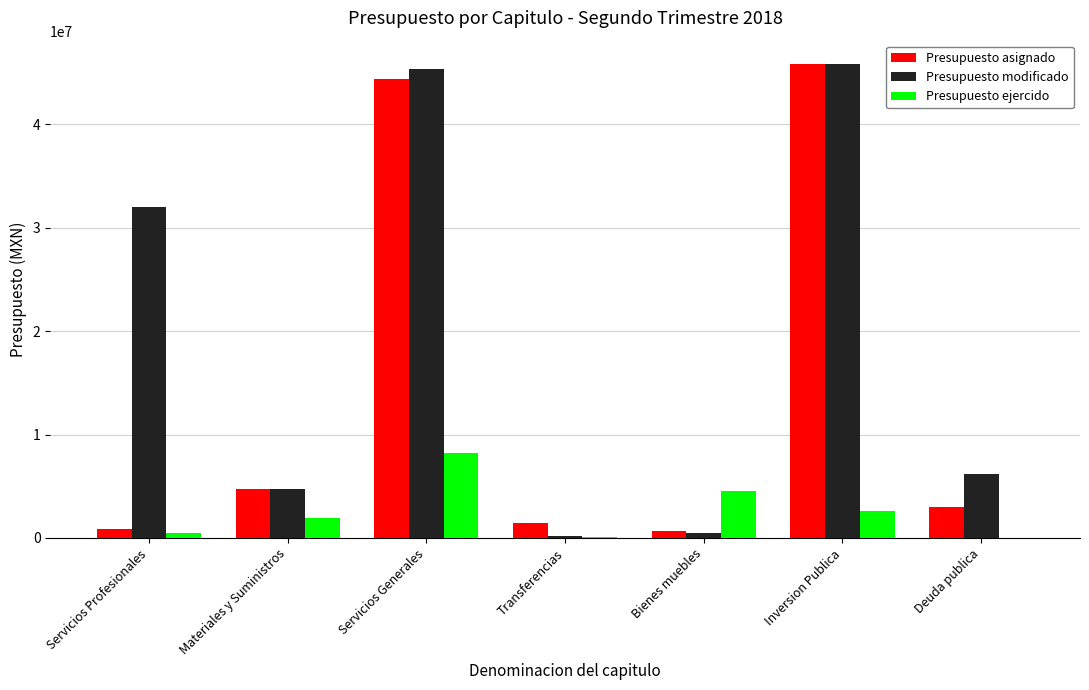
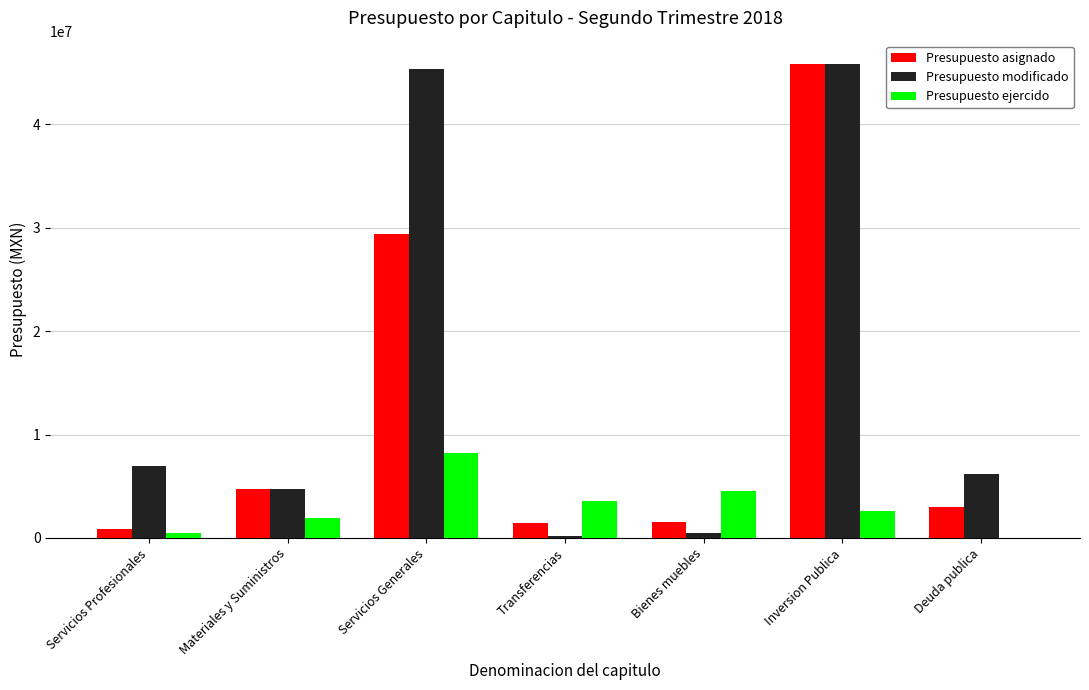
  {
    "Presupuesto asignado": {
      "Servicios Profesionales": 900000,
      "Materiales y Suministros": 4800000,
-     "Servicios Generales": 44400000,
+     "Servicios Generales": 29400000,
      "Transferencias": 1500000,
-     "Bienes muebles": 600000,
+     "Bienes muebles": 1500000,
      "Inversion Publica": 45800000,
      "Deuda publica": 3000000
    },
    "Presupuesto modificado": {
-     "Servicios Profesionales": 32000000,
+     "Servicios Profesionales": 6900000,
      "Materiales y Suministros": 4800000,
      "Servicios Generales": 45300000,
      "Bienes muebles": 500000,
      "Inversion Publica": 45800000,
      "Deuda publica": 6200000
    },
    "Presupuesto ejercido": {
      "Servicios Profesionales": 500000,
      "Materiales y Suministros": 2000000,
      "Servicios Generales": 8200000,
-     "Transferencias": 100000,
+     "Transferencias": 3500000,
      "Bienes muebles": 4500000,
      "Inversion Publica": 2600000,
      "Deuda publica": 0
    }
  }
